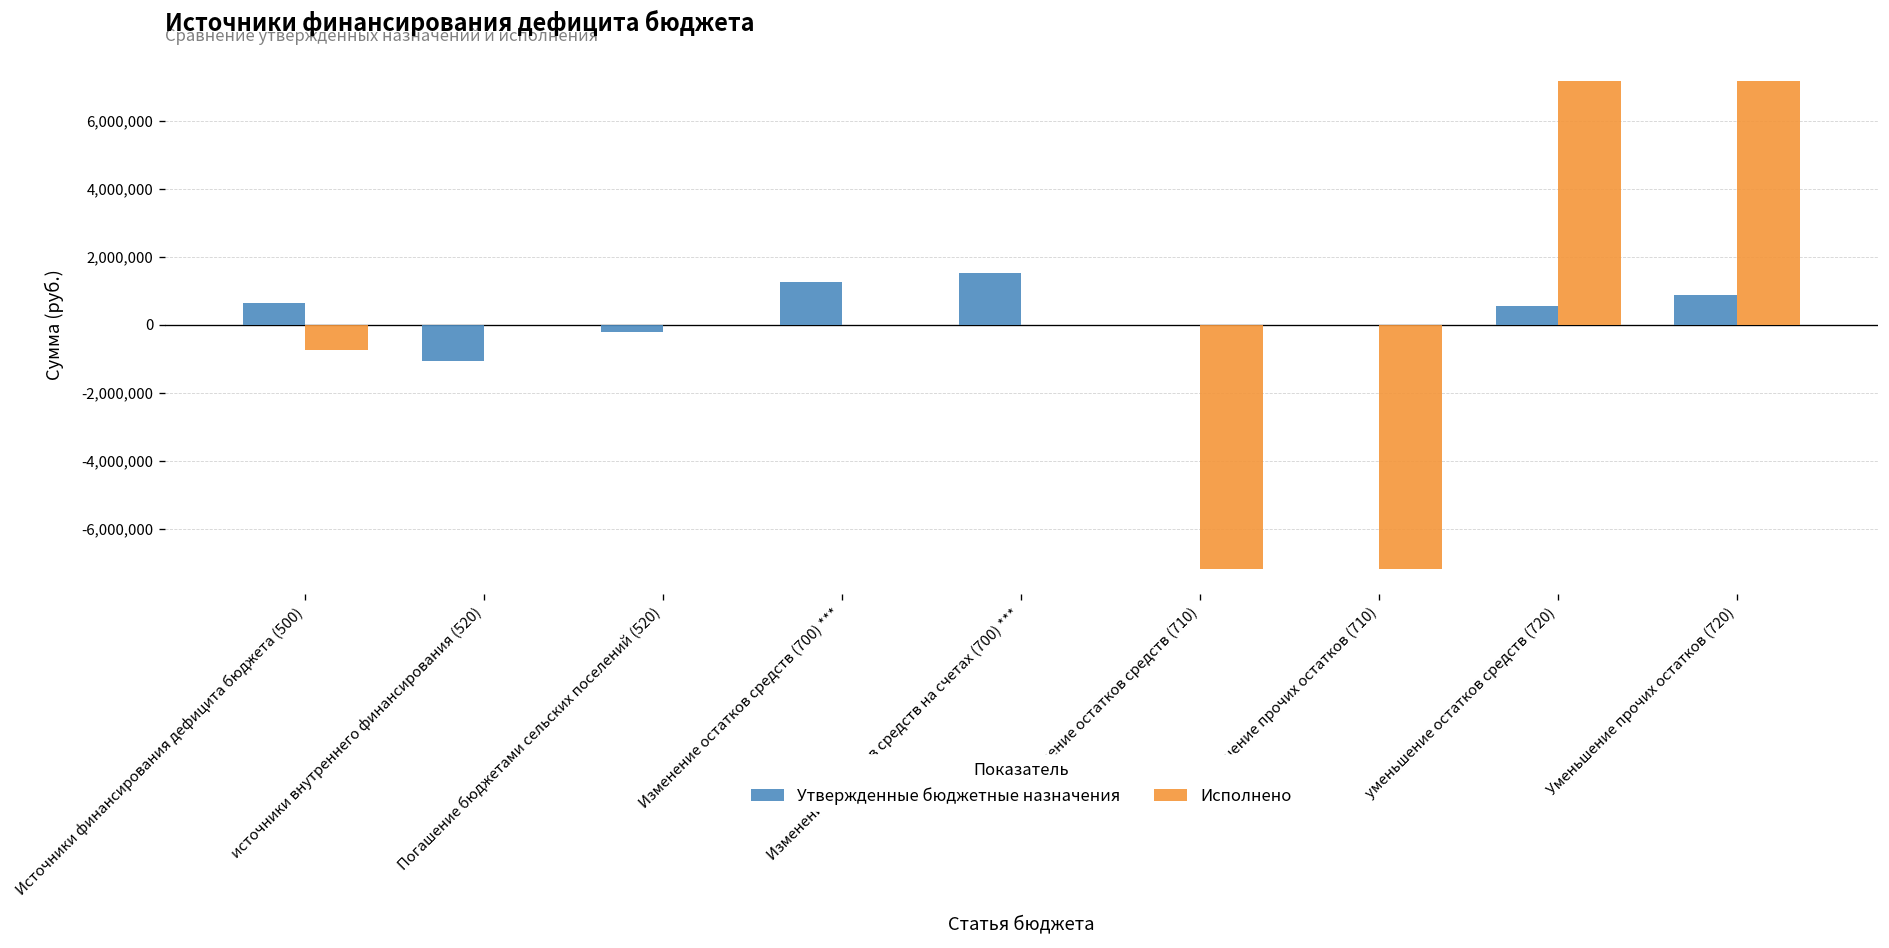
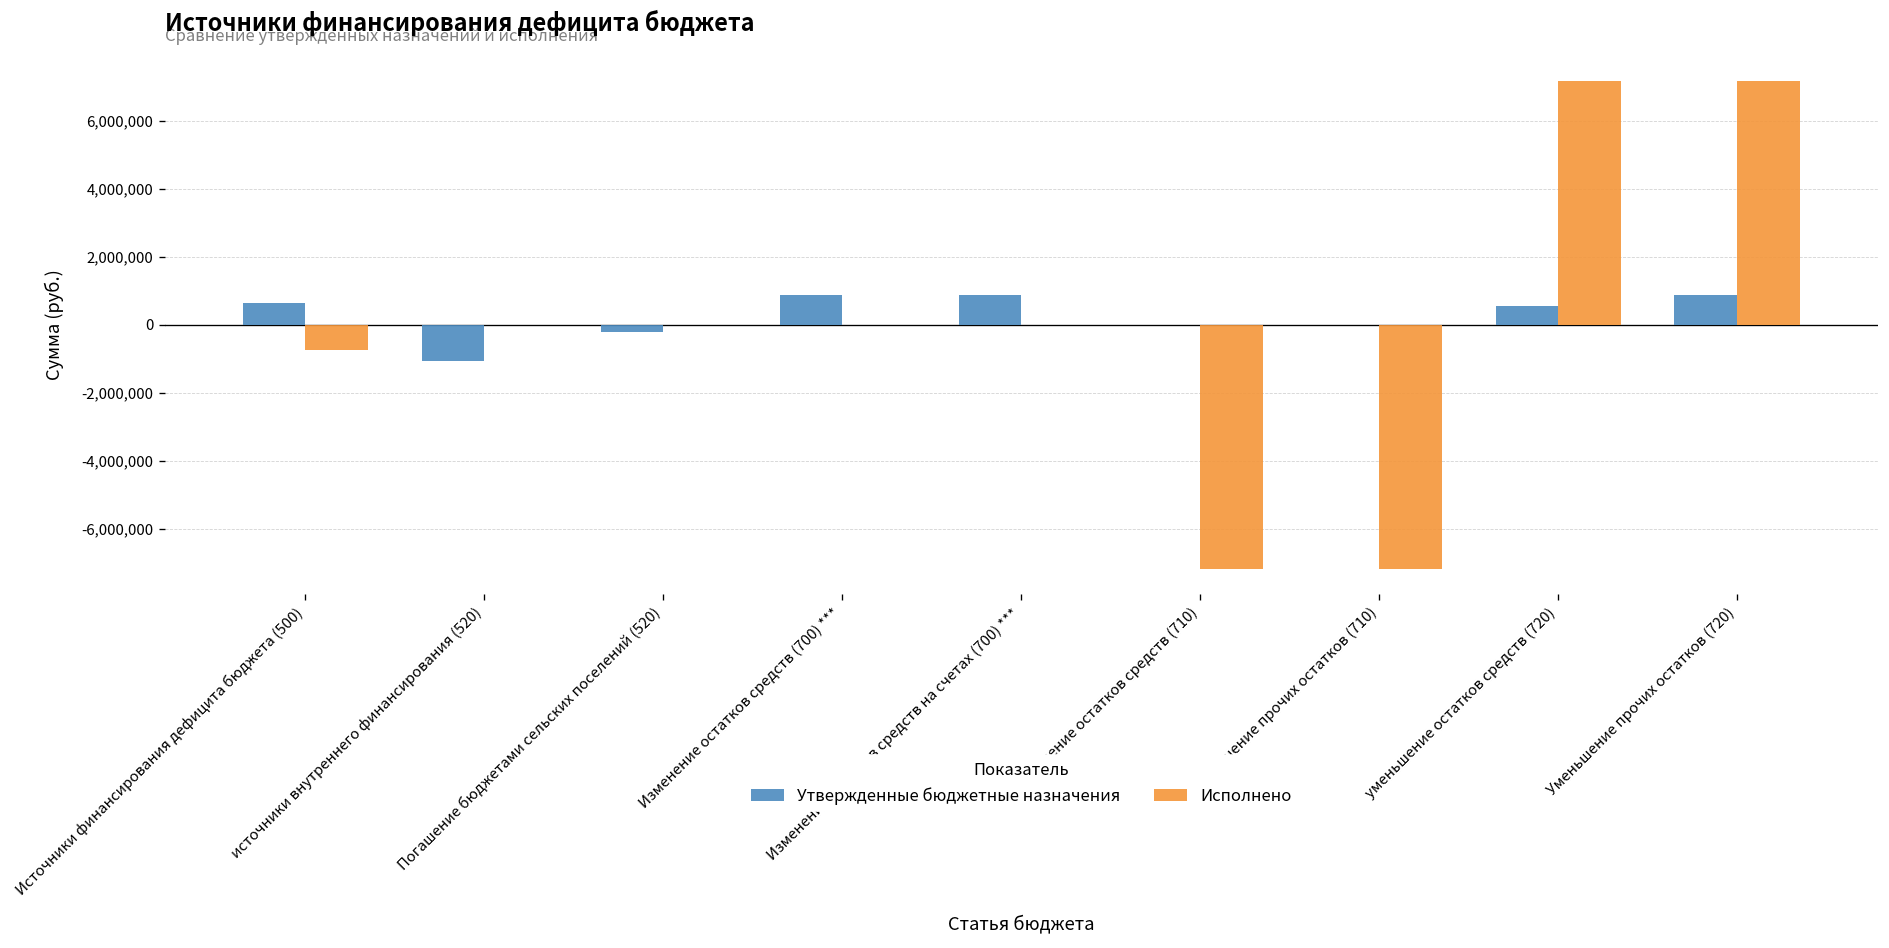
  {
    "Утвержденные бюджетные назначения": {
      "Источники финансирования дефицита бюджета (500)": "600,000",
      "источники внутреннего финансирования (520)": "-1,100,000",
      "Погашение бюджетами сельских поселений (520)": "-200,000",
-     "Изменение остатков средств (700) ***": "1,300,000",
-     "Изменение остатков средств на счетах (700) ***": "1,500,000",
+     "Изменение остатков средств (700) ***": "900,000",
+     "Изменение остатков средств на счетах (700) ***": "900,000",
      "увеличение остатков средств (710)": "0",
      "Увеличение прочих остатков (710)": "0",
      "уменьшение остатков средств (720)": "600,000",
      "Уменьшение прочих остатков (720)": "900,000"
    },
    "Исполнено": {
      "Источники финансирования дефицита бюджета (500)": "-700,000",
      "источники внутреннего финансирования (520)": "0",
      "Погашение бюджетами сельских поселений (520)": "0",
      "увеличение остатков средств (710)": "-7,200,000",
      "Увеличение прочих остатков (710)": "-7,200,000",
      "уменьшение остатков средств (720)": "7,200,000",
      "Уменьшение прочих остатков (720)": "7,200,000"
    }
  }
